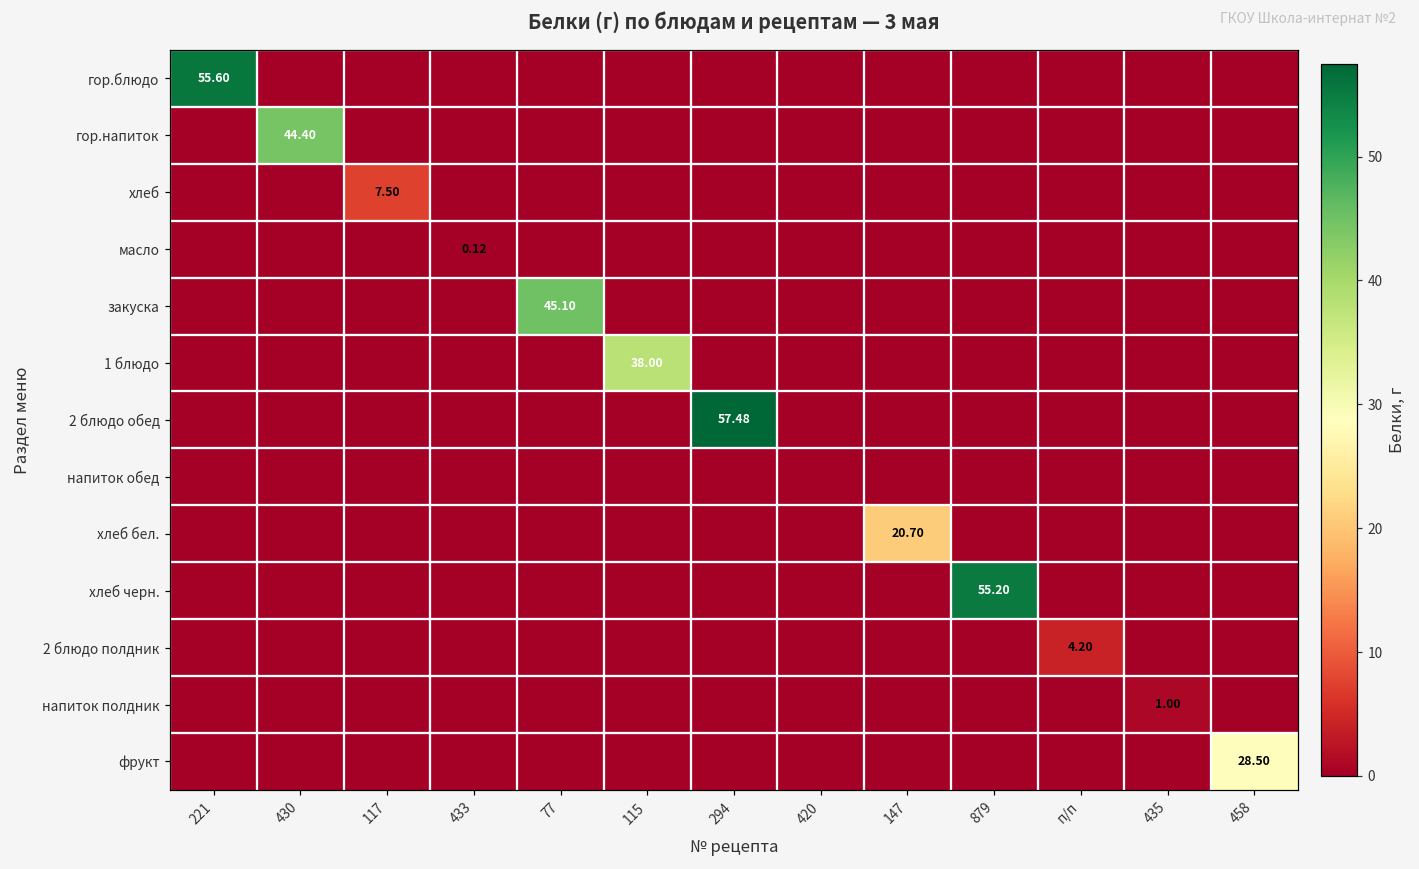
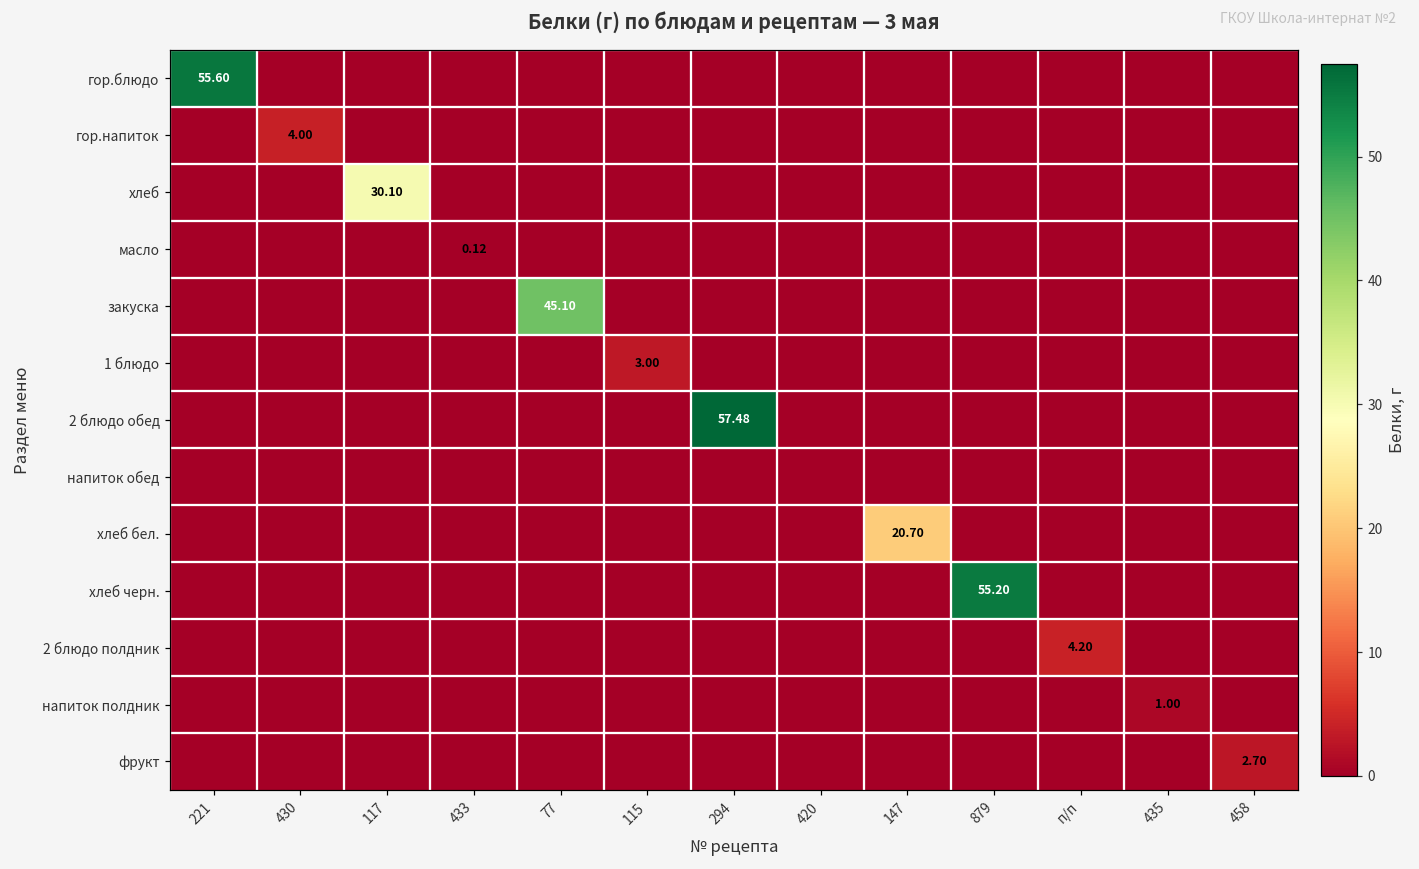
  {
    "гор.блюдо": {
      "221": 55.60
    },
    "гор.напиток": {
-     "430": 44.40
+     "430": 4.00
    },
    "хлеб": {
-     "117": 7.50
+     "117": 30.10
    },
    "масло": {
      "433": 0.12
    },
    "закуска": {
      "77": 45.10
    },
    "1 блюдо": {
-     "115": 38.00
+     "115": 3.00
    },
    "2 блюдо обед": {
      "294": 57.48
    },
    "хлеб бел.": {
      "147": 20.70
    },
    "хлеб черн.": {
      "879": 55.20
    },
    "2 блюдо полдник": {
      "п/п": 4.20
    },
    "напиток полдник": {
      "435": 1.00
    },
    "фрукт": {
-     "458": 28.50
+     "458": 2.70
    }
  }
